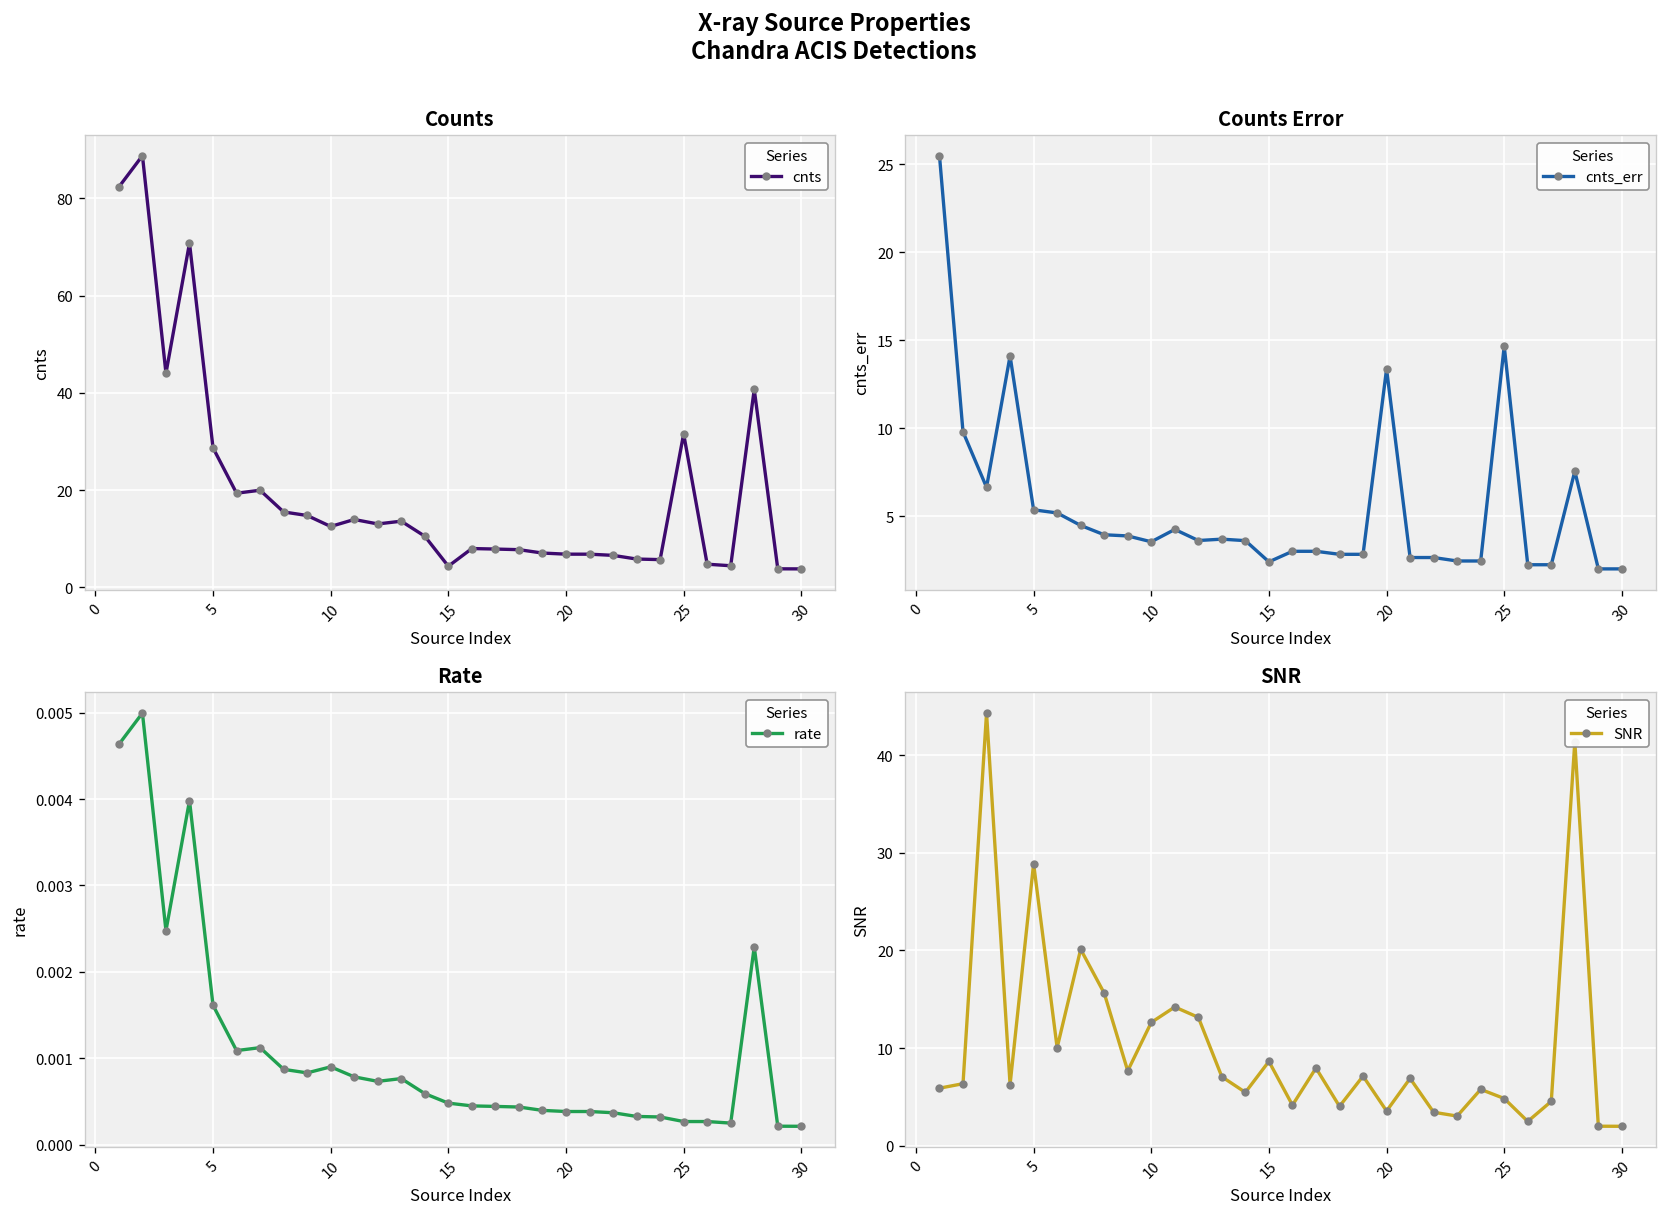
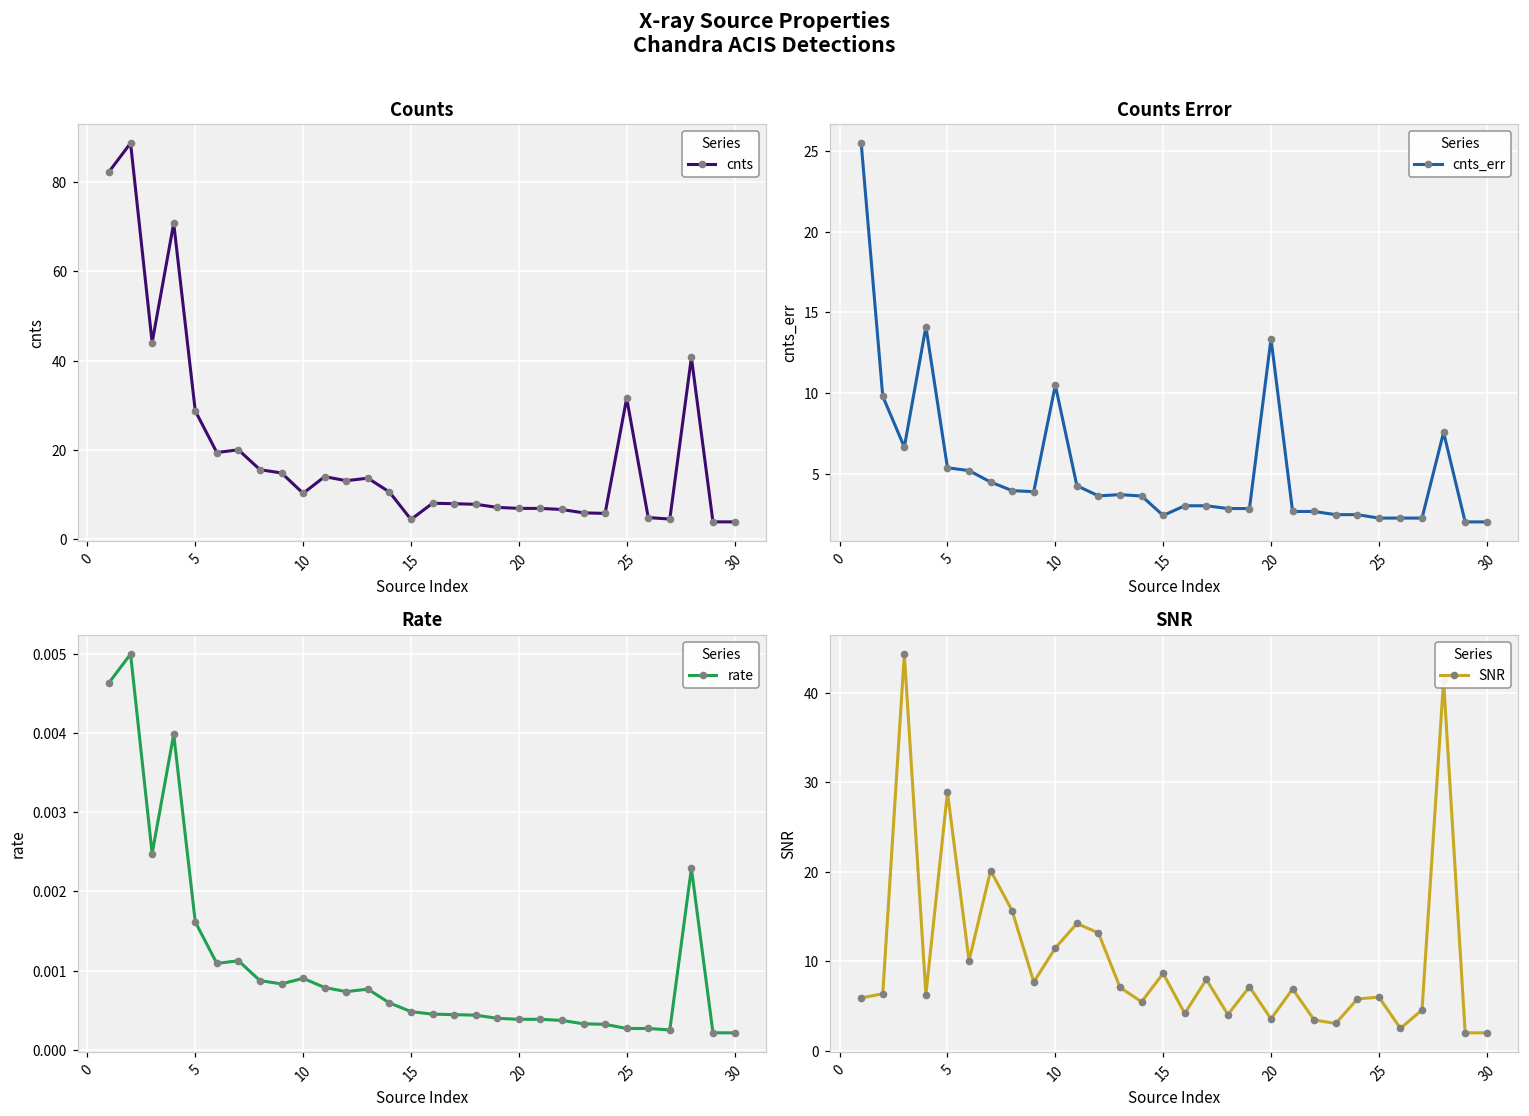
  {
    "Counts": {
      "5": 29,
-     "10": 13,
+     "10": 10,
      "15": 4,
      "20": 7,
      "25": 32,
      "30": 4
    },
    "Counts Error": {
      "5": 5.4,
-     "10": 3.5,
+     "10": 10.5,
      "15": 2.4,
      "20": 13.4,
-     "25": 14.7,
+     "25": 2.2,
      "30": 2.0
    },
    "Rate": {
      "5": 0.0016,
      "10": 0.0009,
      "15": 0.0005,
      "20": 0.0004,
      "25": 0.0003,
      "30": 0.0002
    },
    "SNR": {
      "5": 29,
-     "10": 13,
+     "10": 11,
      "15": 9,
      "20": 4,
-     "25": 5,
+     "25": 6,
      "30": 2
    }
  }
